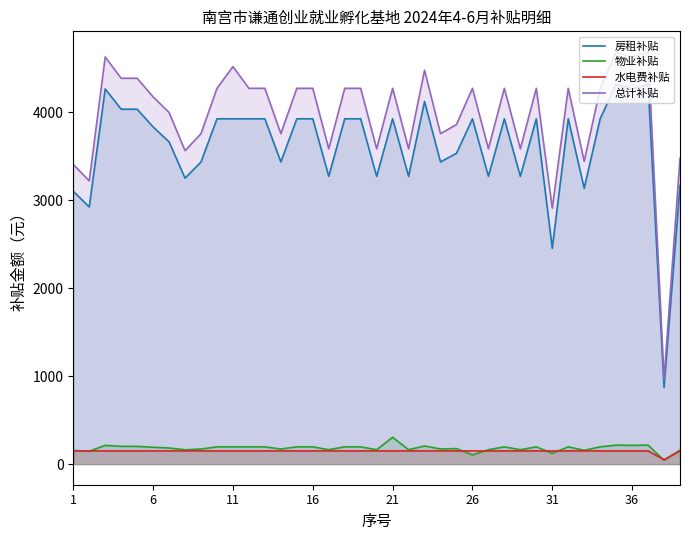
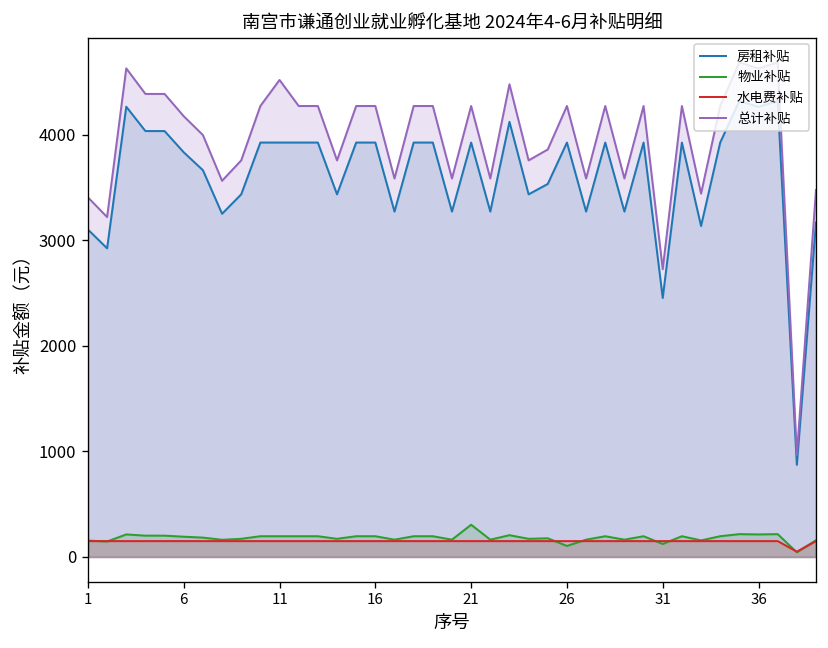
  {
    "房租补贴": {
      "1": 3100,
      "6": 3800,
      "11": 3900,
      "16": 3900,
      "21": 3900,
      "26": 3900,
      "31": 2500
    },
    "物业补贴": {
      "6": 200,
      "11": 200,
      "16": 200,
      "21": 300,
      "26": 100,
      "36": 200
    },
    "水电费补贴": {
      "6": 200,
      "11": 200,
      "16": 200,
      "21": 200,
      "26": 200,
      "36": 200
    },
    "总计补贴": {
      "1": 3400,
      "6": 4200,
      "11": 4500,
      "16": 4300,
      "21": 4300,
      "26": 4300,
-     "31": 2900
+     "31": 2700
    }
  }
